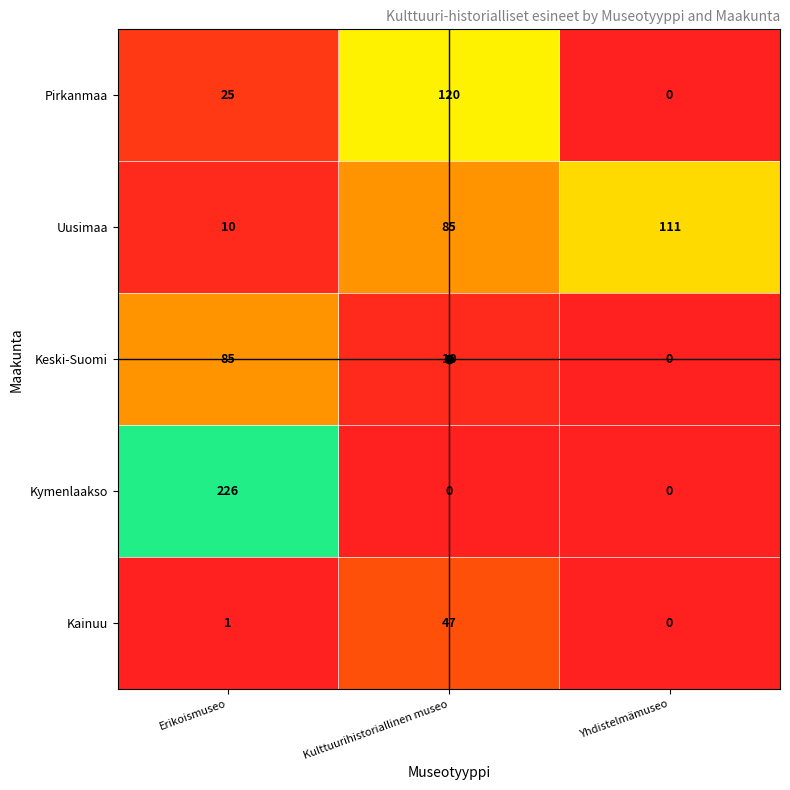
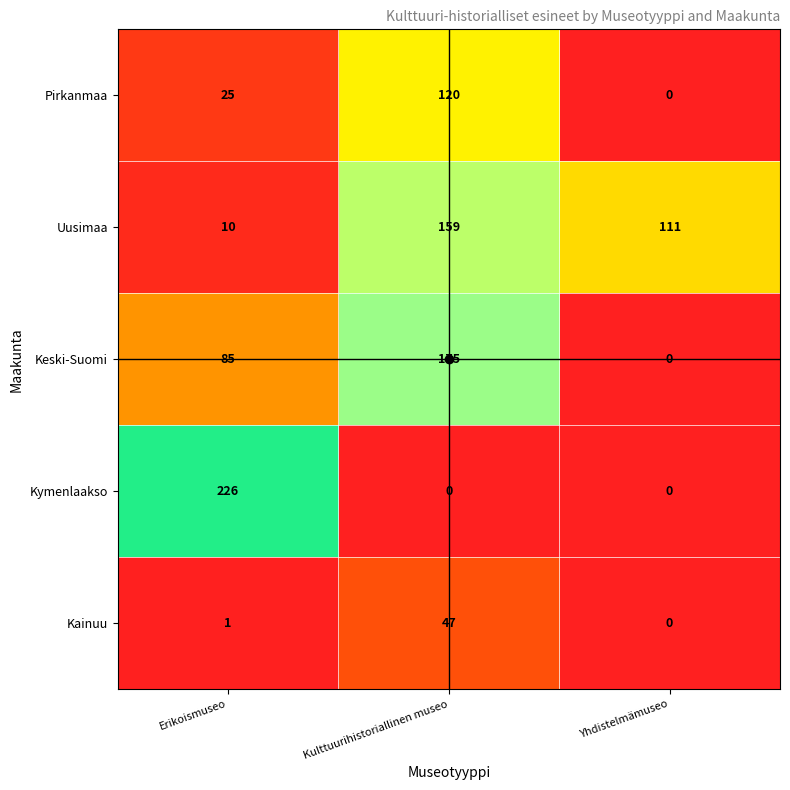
  {
    "Pirkanmaa": {
      "Erikoismuseo": 25,
      "Kulttuurihistoriallinen museo": 120,
      "Yhdistelmämuseo": 0
    },
    "Uusimaa": {
      "Erikoismuseo": 10,
-     "Kulttuurihistoriallinen museo": 85,
+     "Kulttuurihistoriallinen museo": 159,
      "Yhdistelmämuseo": 111
    },
    "Keski-Suomi": {
      "Erikoismuseo": 85,
-     "Kulttuurihistoriallinen museo": 10,
+     "Kulttuurihistoriallinen museo": 175,
      "Yhdistelmämuseo": 0
    },
    "Kymenlaakso": {
      "Erikoismuseo": 226,
      "Kulttuurihistoriallinen museo": 0,
      "Yhdistelmämuseo": 0
    },
    "Kainuu": {
      "Erikoismuseo": 1,
      "Kulttuurihistoriallinen museo": 47,
      "Yhdistelmämuseo": 0
    }
  }
